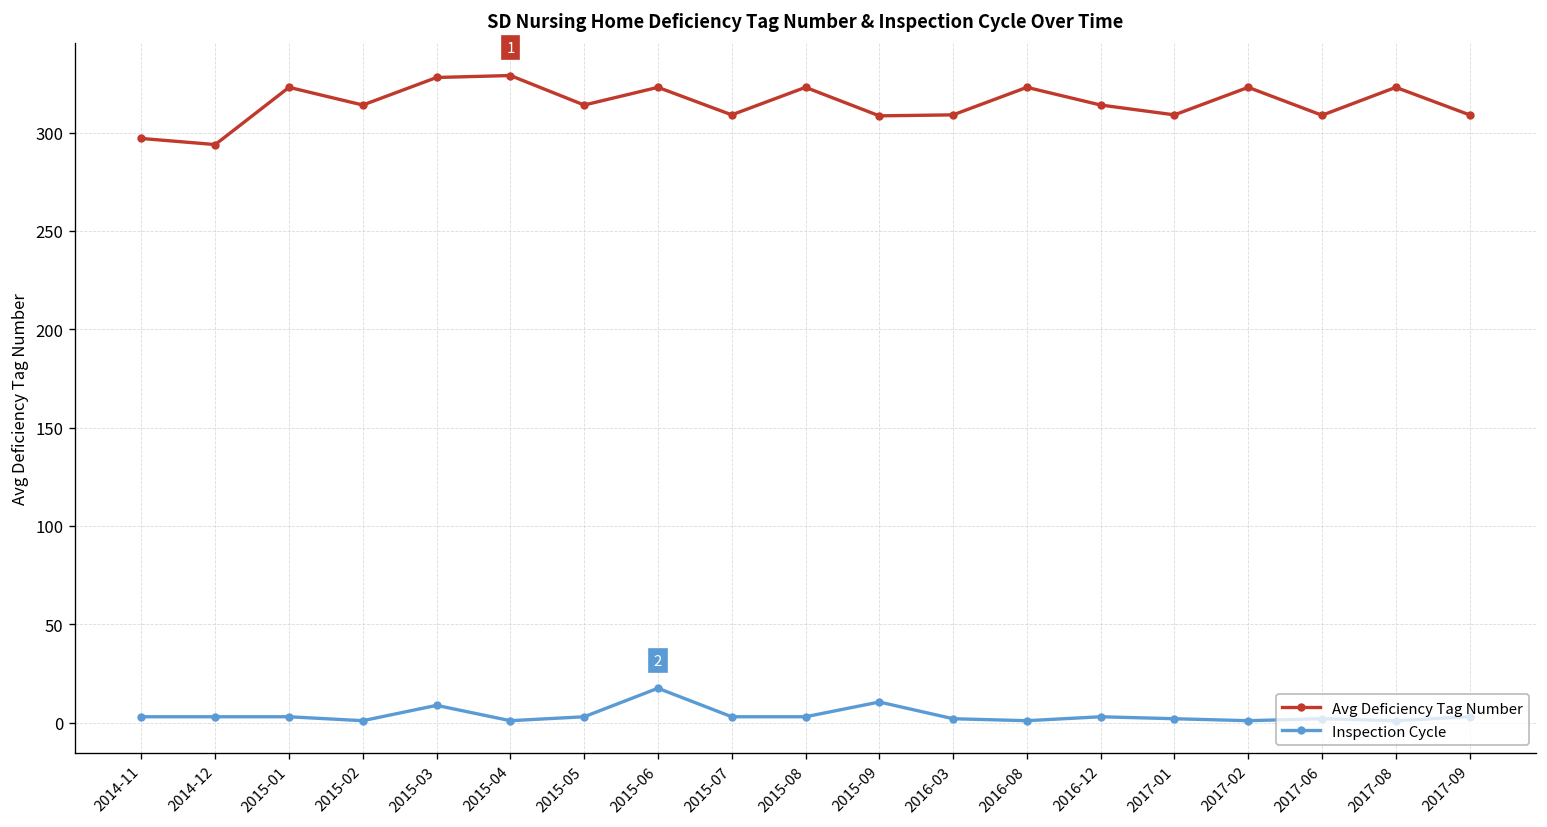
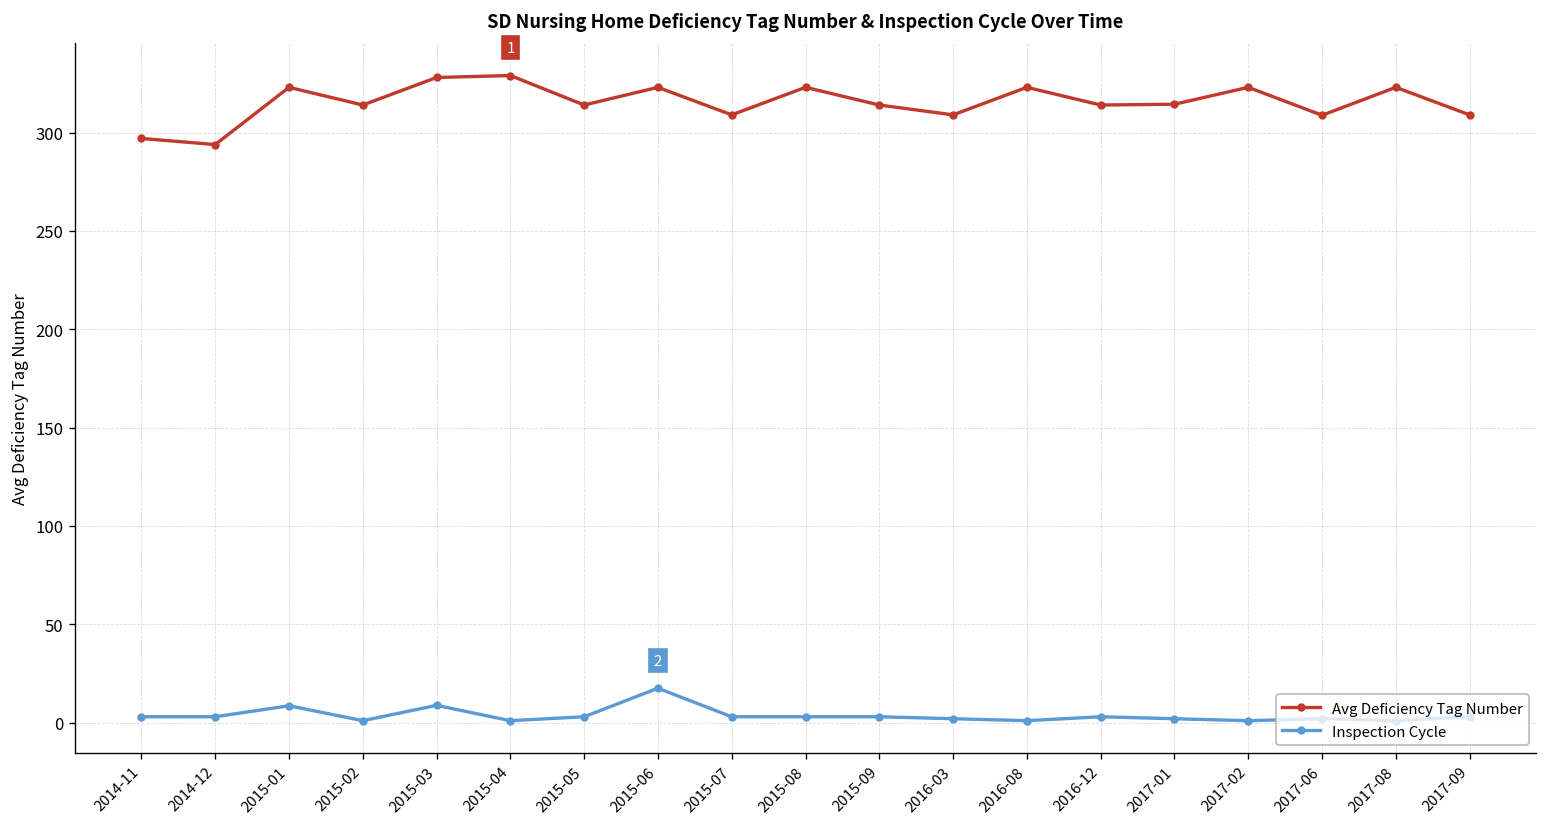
  {
    "Avg Deficiency Tag Number": {
      "2014-11": 297,
      "2014-12": 294,
      "2015-01": 323,
      "2015-02": 314,
      "2015-03": 328,
      "2015-05": 314,
      "2015-06": 323,
      "2015-07": 309,
      "2015-08": 323,
-     "2015-09": 309,
+     "2015-09": 314,
      "2016-03": 309,
      "2016-08": 323,
      "2016-12": 314,
-     "2017-01": 309,
+     "2017-01": 314,
      "2017-02": 323,
      "2017-06": 309,
      "2017-08": 323,
      "2017-09": 309
    },
    "Inspection Cycle": {
      "2014-11": 3,
      "2014-12": 3,
-     "2015-01": 3,
+     "2015-01": 9,
      "2015-02": 1,
      "2015-03": 9,
      "2015-04": 1,
      "2015-05": 3,
      "2015-07": 3,
      "2015-08": 3,
-     "2015-09": 11,
+     "2015-09": 3,
      "2016-03": 2,
      "2016-08": 1,
      "2016-12": 3,
      "2017-01": 2,
      "2017-02": 1
    }
  }
